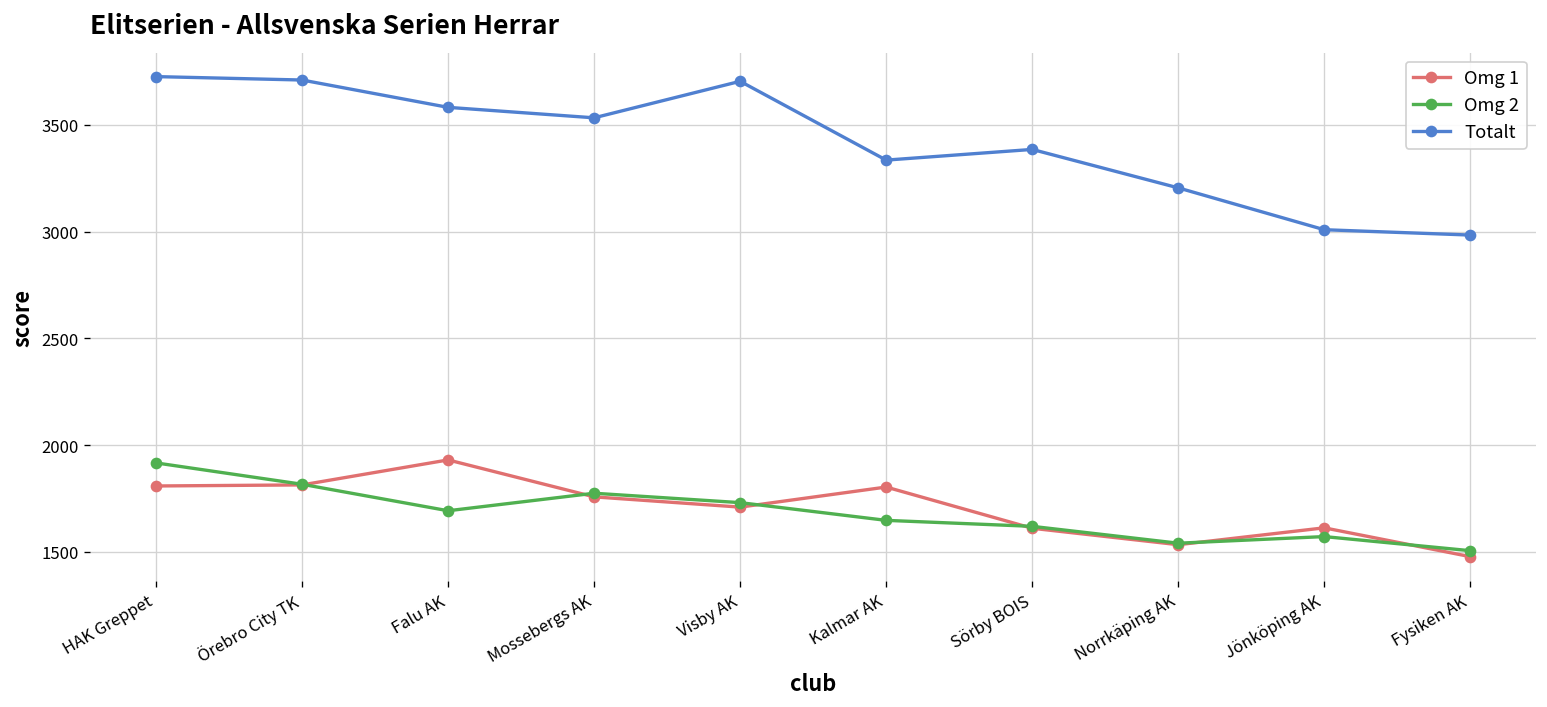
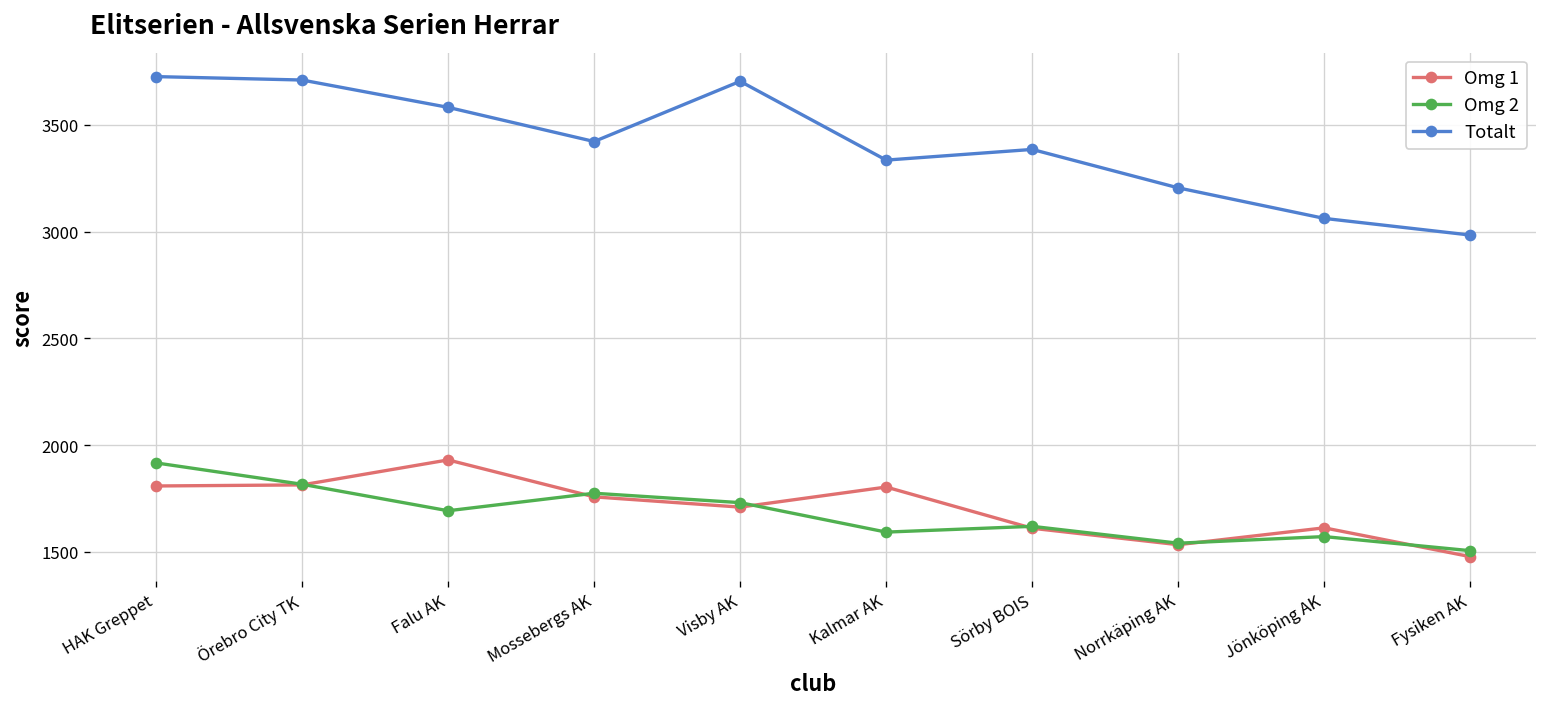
  {
    "Omg 1": {
      "HAK Greppet": 1810,
      "Falu AK": 1930,
      "Mossebergs AK": 1760,
      "Visby AK": 1710,
      "Kalmar AK": 1800,
      "Jönköping AK": 1610,
      "Fysiken AK": 1480
    },
    "Omg 2": {
      "HAK Greppet": 1920,
      "Falu AK": 1690,
      "Mossebergs AK": 1780,
      "Visby AK": 1730,
-     "Kalmar AK": 1650,
+     "Kalmar AK": 1590,
      "Jönköping AK": 1570,
      "Fysiken AK": 1510
    },
    "Totalt": {
      "HAK Greppet": 3730,
      "Örebro City TK": 3710,
      "Falu AK": 3580,
-     "Mossebergs AK": 3530,
+     "Mossebergs AK": 3420,
      "Visby AK": 3700,
      "Kalmar AK": 3340,
      "Sörby BOIS": 3390,
      "Norrkäping AK": 3210,
-     "Jönköping AK": 3010,
+     "Jönköping AK": 3060,
      "Fysiken AK": 2980
    }
  }
